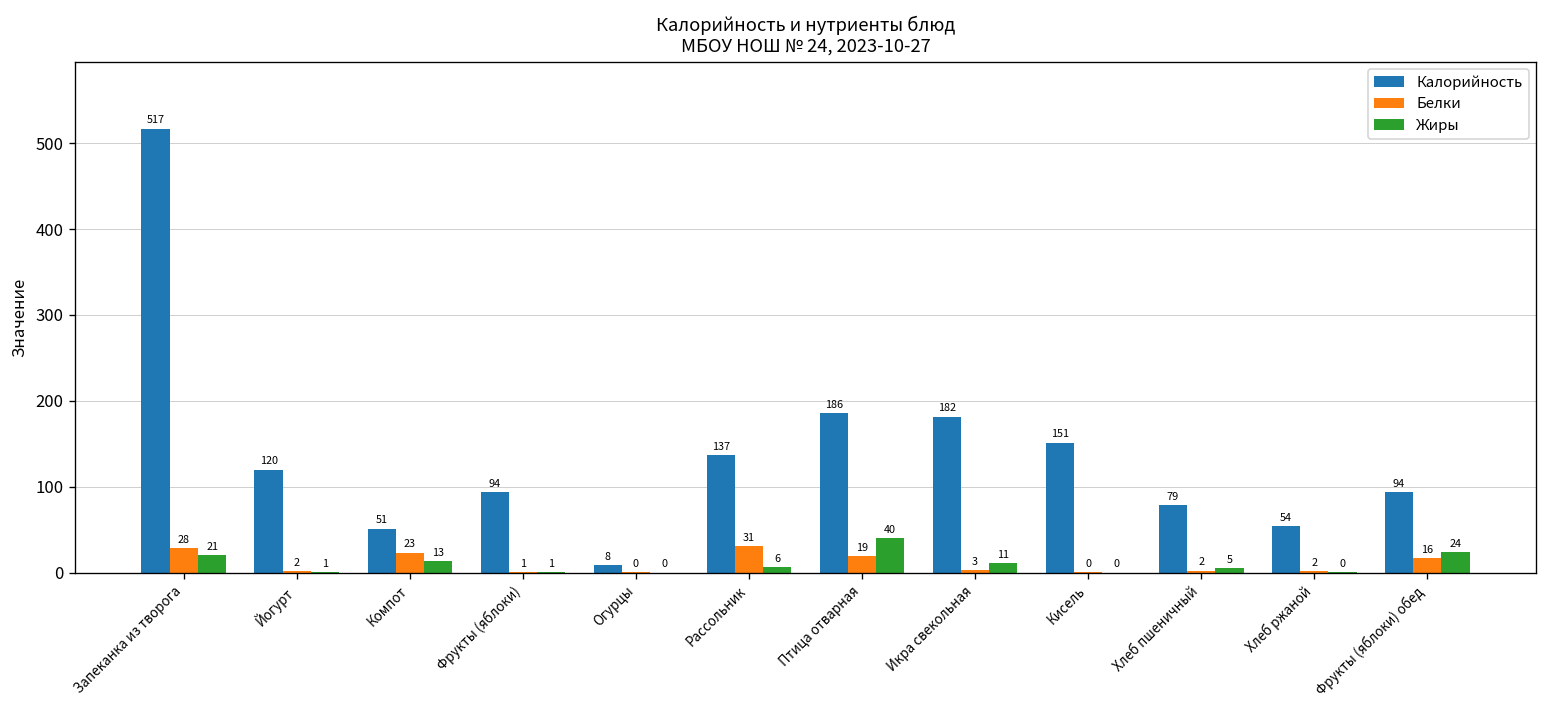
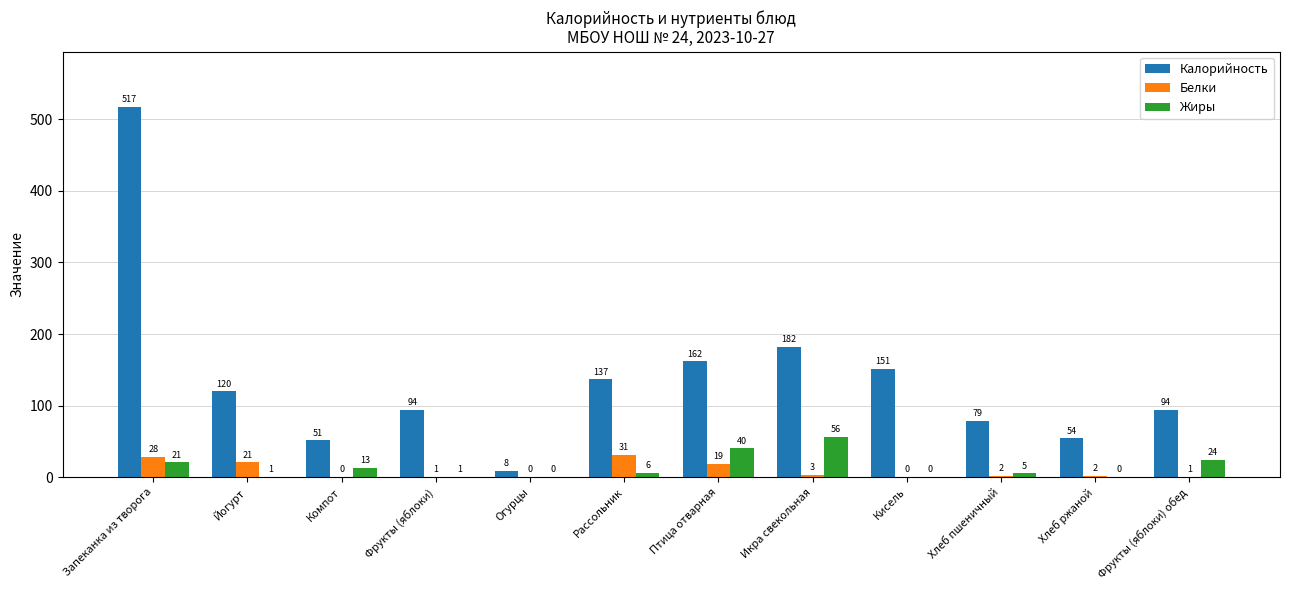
  {
    "Калорийность": {
      "Запеканка из творога": 517,
      "Йогурт": 120,
      "Компот": 51,
      "Фрукты (яблоки)": 94,
      "Огурцы": 8,
      "Рассольник": 137,
-     "Птица отварная": 186,
+     "Птица отварная": 162,
      "Икра свекольная": 182,
      "Кисель": 151,
      "Хлеб пшеничный": 79,
      "Хлеб ржаной": 54,
      "Фрукты (яблоки) обед": 94
    },
    "Белки": {
      "Запеканка из творога": 28,
-     "Йогурт": 2,
-     "Компот": 23,
+     "Йогурт": 21,
+     "Компот": 0,
      "Фрукты (яблоки)": 1,
      "Огурцы": 0,
      "Рассольник": 31,
      "Птица отварная": 19,
      "Икра свекольная": 3,
      "Кисель": 0,
      "Хлеб пшеничный": 2,
      "Хлеб ржаной": 2,
-     "Фрукты (яблоки) обед": 16
+     "Фрукты (яблоки) обед": 1
    },
    "Жиры": {
      "Запеканка из творога": 21,
      "Йогурт": 1,
      "Компот": 13,
      "Фрукты (яблоки)": 1,
      "Огурцы": 0,
      "Рассольник": 6,
      "Птица отварная": 40,
-     "Икра свекольная": 11,
+     "Икра свекольная": 56,
      "Кисель": 0,
      "Хлеб пшеничный": 5,
      "Хлеб ржаной": 0,
      "Фрукты (яблоки) обед": 24
    }
  }
